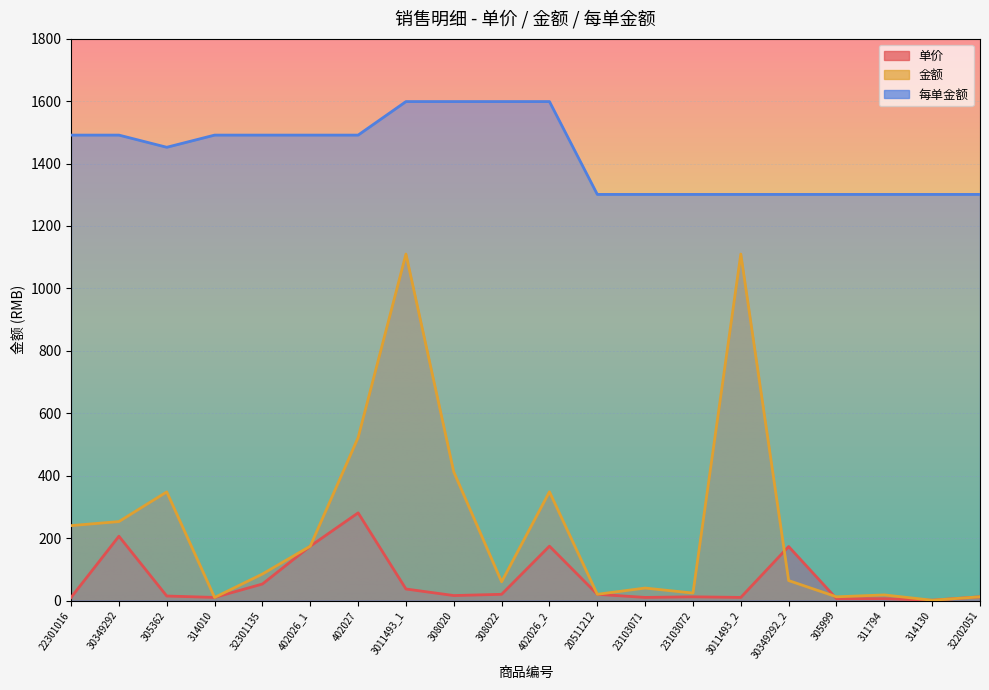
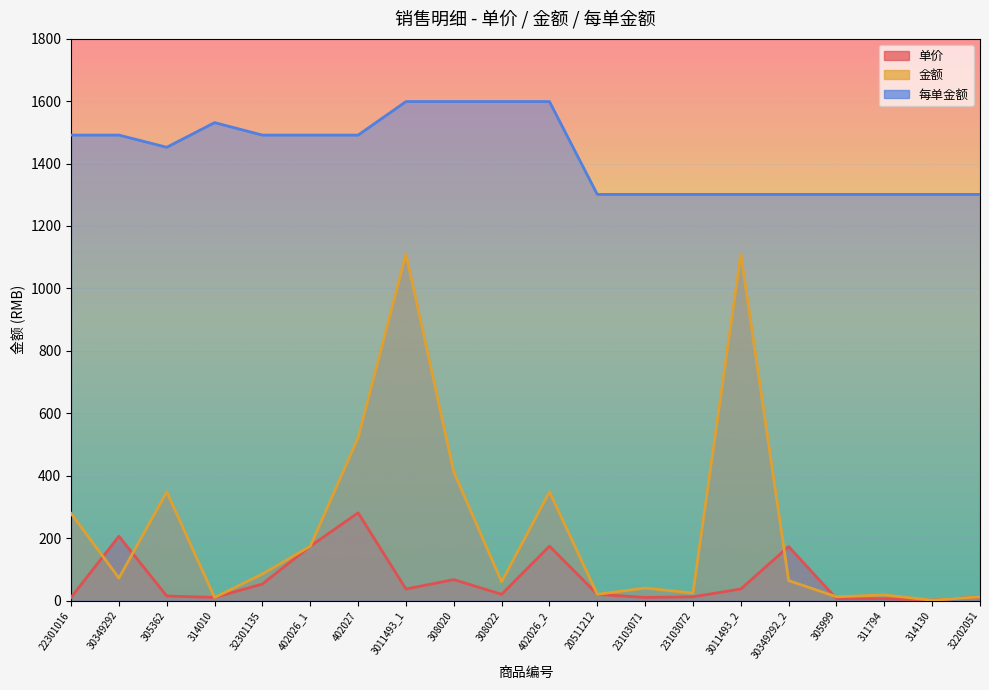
  {
    "单价": {
      "22301016": 10,
      "30349292": 210,
      "305362": 10,
      "32301135": 50,
      "402027": 280,
      "3011493_1": 40,
-     "308020": 20,
+     "308020": 70,
      "308022": 20,
      "402026_2": 170,
      "23103071": 10,
      "23103072": 10,
-     "3011493_2": 10,
+     "3011493_2": 40,
      "30349292_2": 170,
      "311794": 10
    },
    "金额": {
-     "22301016": 240,
-     "30349292": 250,
+     "22301016": 280,
+     "30349292": 70,
      "305362": 350,
      "32301135": 90,
      "402027": 520,
      "3011493_1": 1110,
      "308020": 410,
      "308022": 60,
      "402026_2": 350,
      "23103071": 40,
      "23103072": 20,
      "3011493_2": 1110,
      "30349292_2": 60,
      "311794": 20
    },
    "每单金额": {
      "22301016": 1490,
      "30349292": 1490,
      "305362": 1450,
-     "314010": 1490,
+     "314010": 1530,
      "32301135": 1490,
      "402026_1": 1490,
      "402027": 1490,
      "3011493_1": 1600,
      "308020": 1600,
      "308022": 1600,
      "402026_2": 1600,
      "20511212": 1300,
      "23103071": 1300,
      "23103072": 1300,
      "3011493_2": 1300,
      "30349292_2": 1300,
      "305999": 1300,
      "311794": 1300,
      "314130": 1300,
      "32202051": 1300
    }
  }
